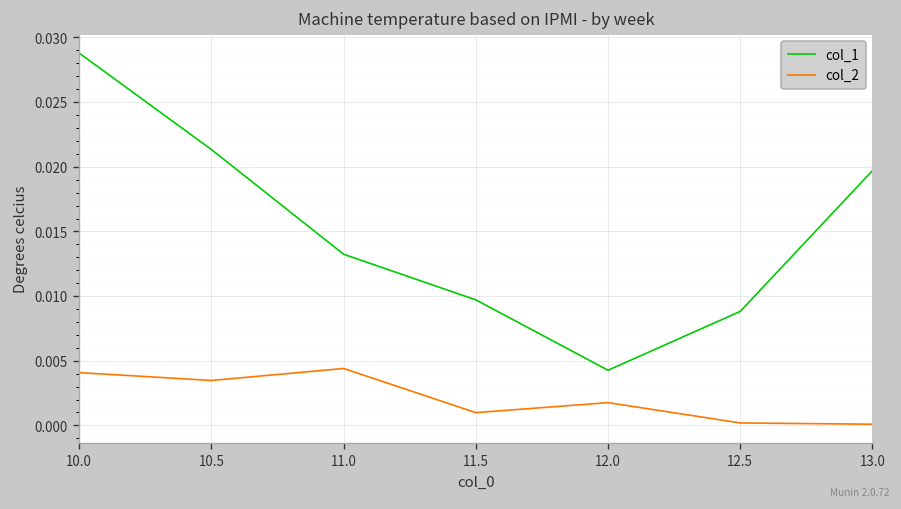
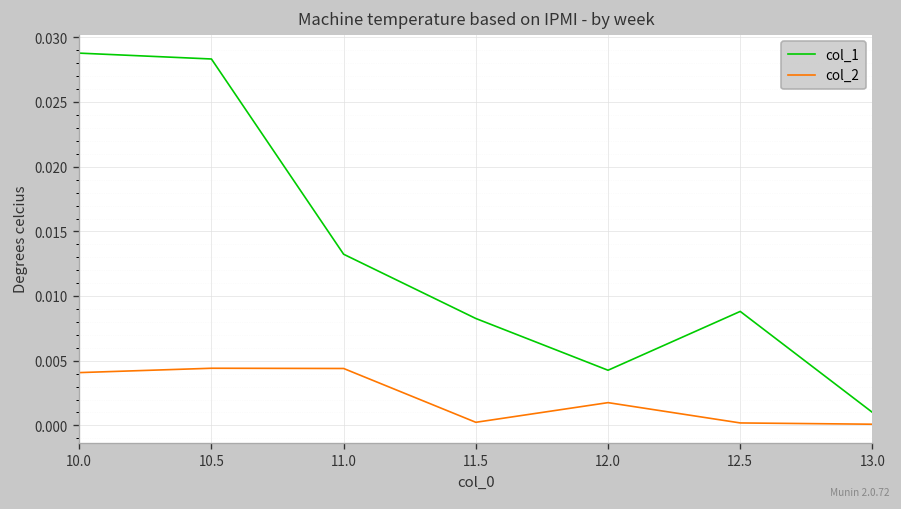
  {
    "col_1": {
      "10.0": 0.0288,
-     "10.5": 0.0213,
+     "10.5": 0.0283,
      "11.0": 0.0132,
-     "11.5": 0.0097,
+     "11.5": 0.0083,
      "12.0": 0.0043,
      "12.5": 0.0088,
-     "13.0": 0.0197
+     "13.0": 0.0010
    },
    "col_2": {
      "10.0": 0.0041,
-     "10.5": 0.0035,
+     "10.5": 0.0044,
      "11.0": 0.0044,
-     "11.5": 0.0010,
+     "11.5": 0.0002,
      "12.0": 0.0018,
      "12.5": 0.0002,
      "13.0": 0.0001
    }
  }
